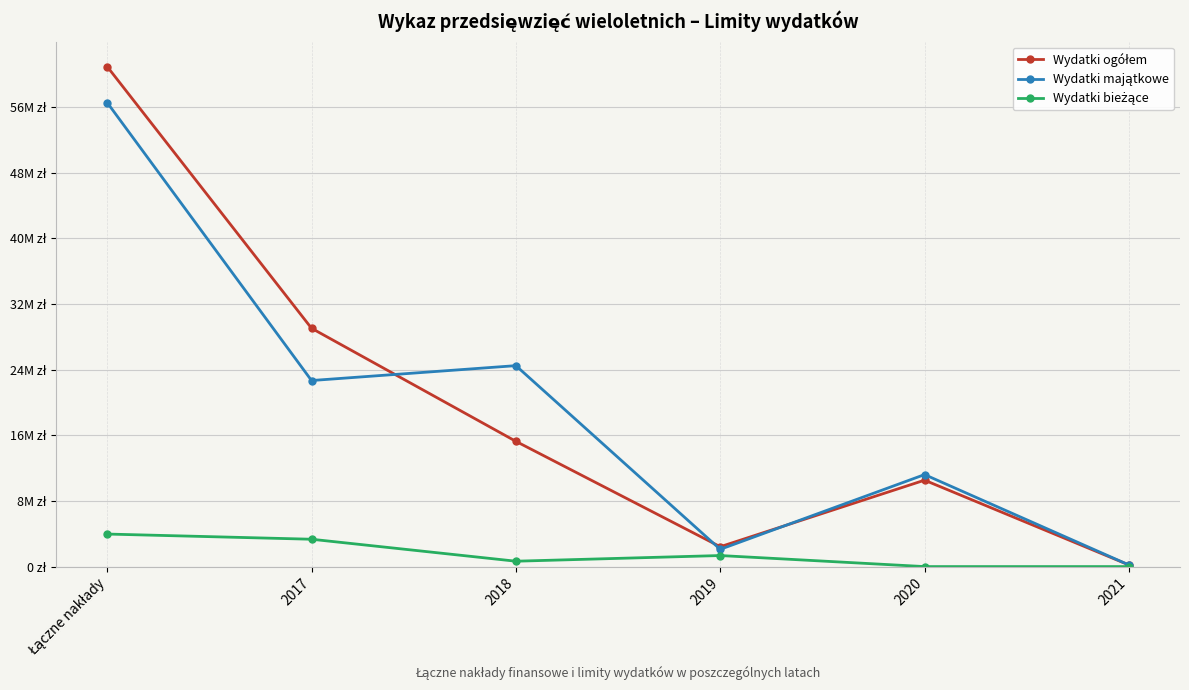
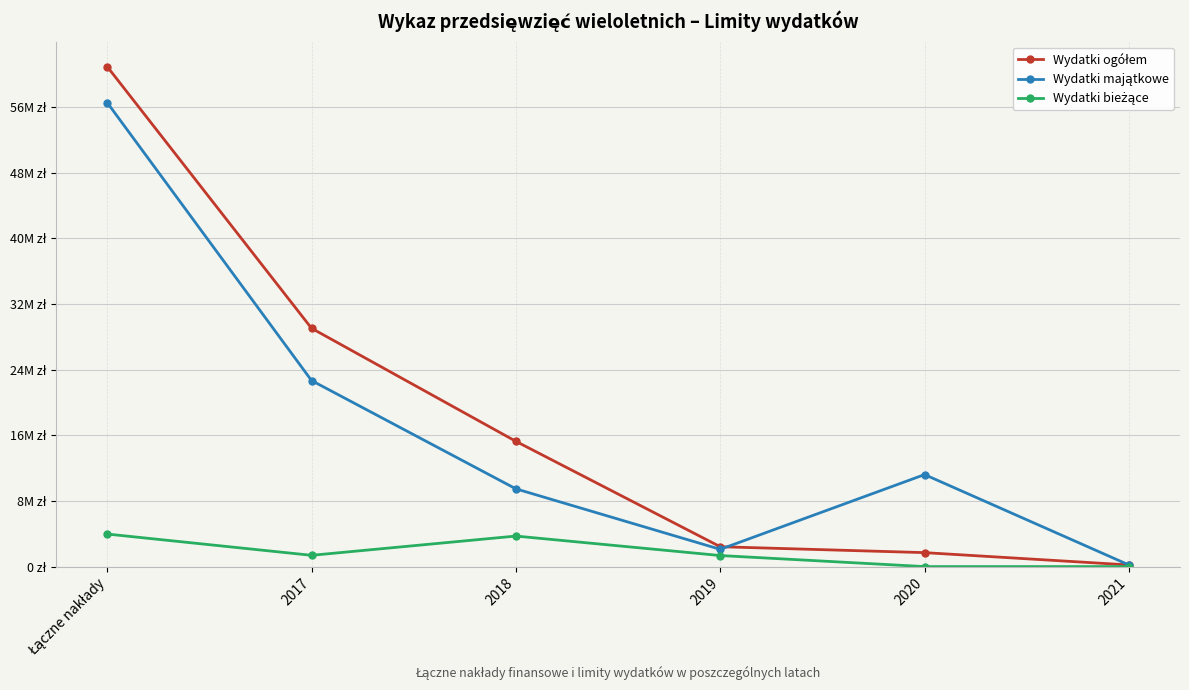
  {
    "Wydatki ogółem": {
      "Łączne nakłady": "61M zł",
      "2017": "29M zł",
      "2018": "15M zł",
      "2019": "2M zł",
-     "2020": "11M zł"
+     "2020": "2M zł"
    },
    "Wydatki majątkowe": {
      "Łączne nakłady": "57M zł",
      "2017": "23M zł",
-     "2018": "24M zł",
+     "2018": "9M zł",
      "2019": "2M zł",
      "2020": "11M zł"
    },
    "Wydatki bieżące": {
      "Łączne nakłady": "4M zł",
-     "2017": "3M zł",
-     "2018": "1M zł",
+     "2017": "1M zł",
+     "2018": "4M zł",
      "2019": "1M zł",
      "2020": "0M zł"
    }
  }
